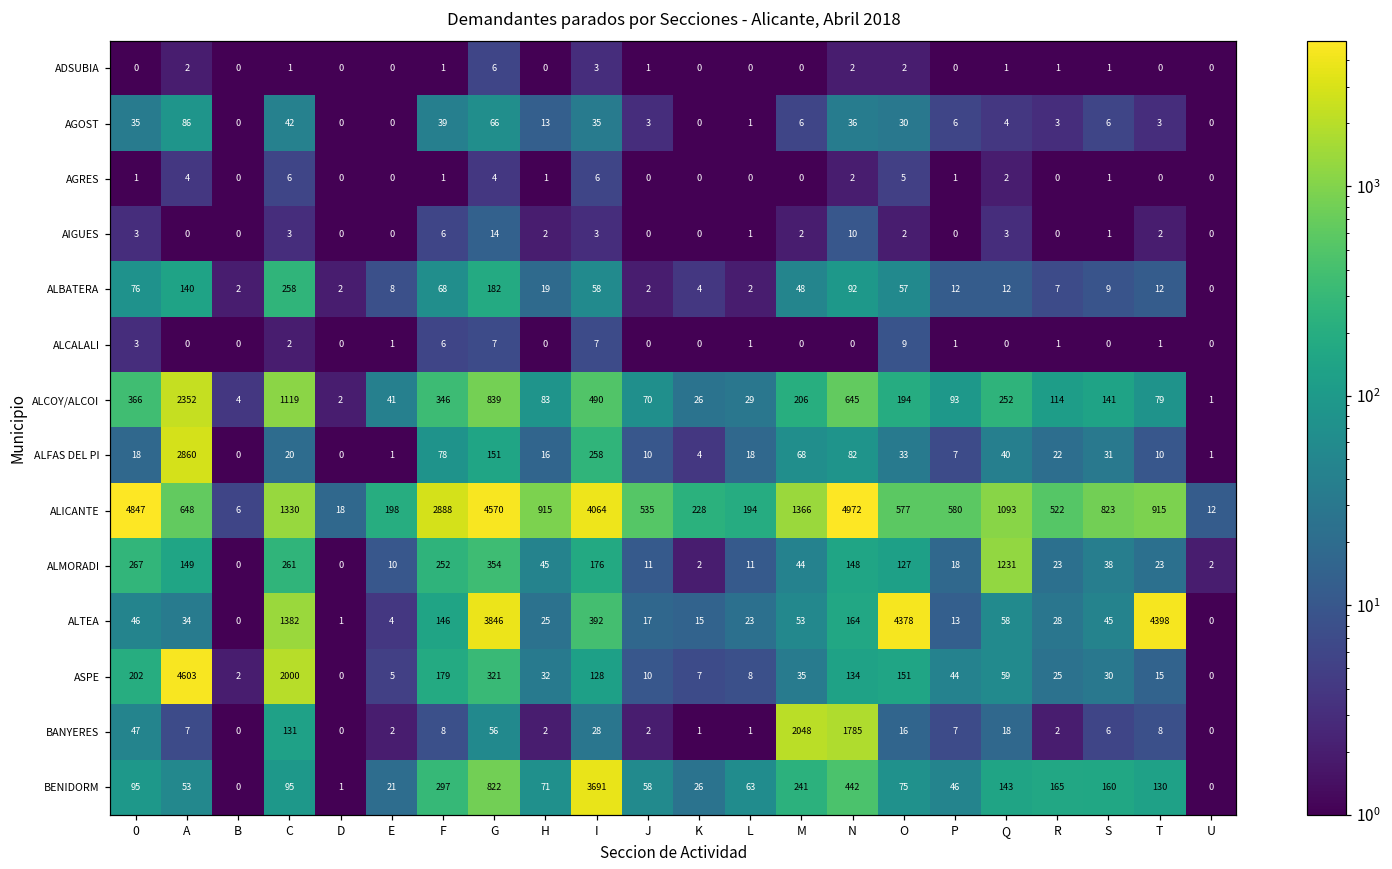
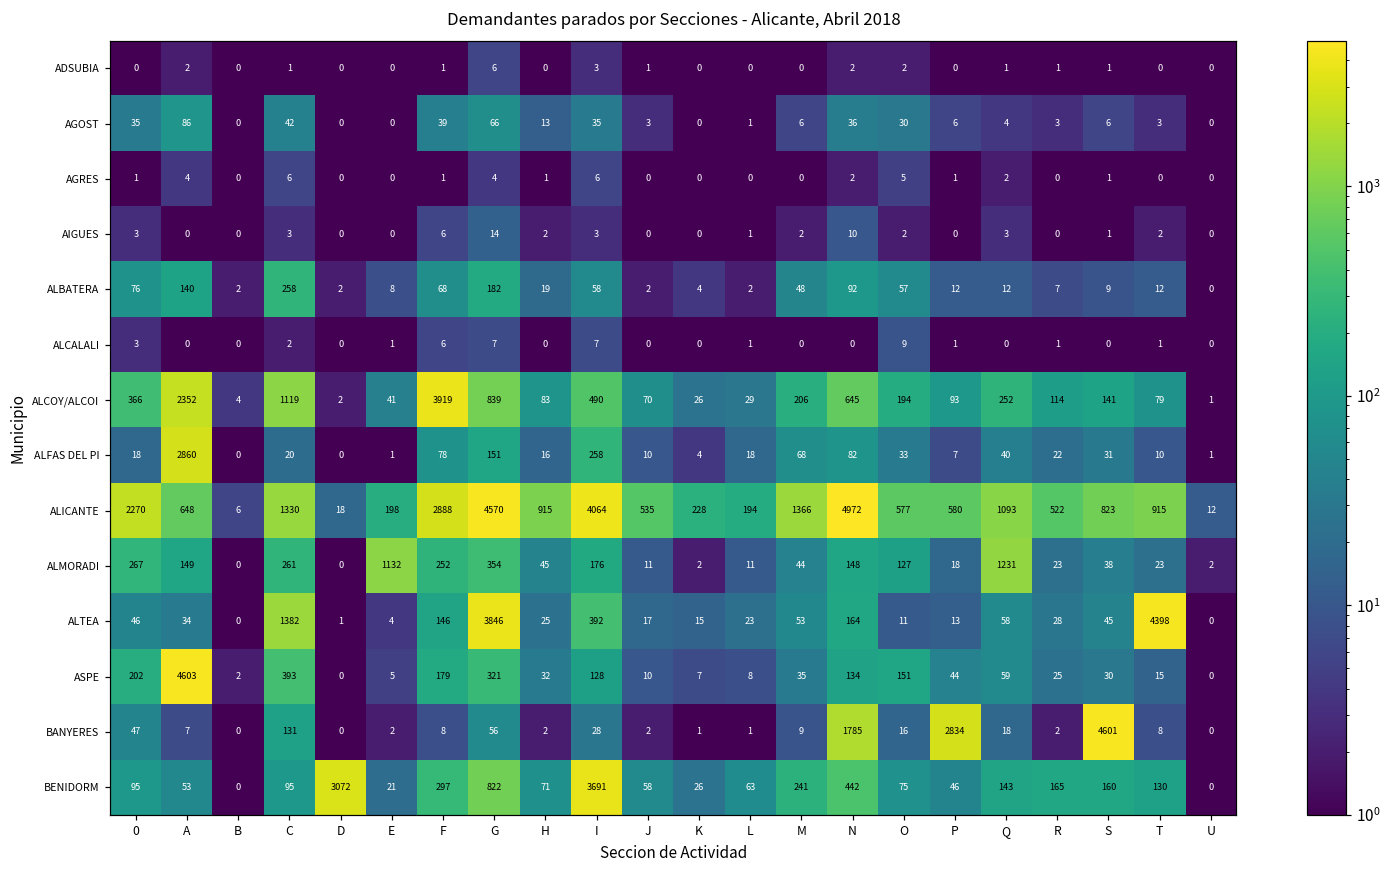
  {
    "ALCOY/ALCOI": {
      "0": 366,
      "A": 2352,
      "B": 4,
      "C": 1119,
      "D": 2,
      "E": 41,
-     "F": 346,
+     "F": 3919,
      "G": 839,
      "H": 83,
      "I": 490,
      "J": 70,
      "K": 26,
      "L": 29,
      "M": 206,
      "N": 645,
      "O": 194,
      "P": 93,
      "Q": 252,
      "R": 114,
      "S": 141,
      "T": 79,
      "U": 1
    },
    "ALICANTE": {
-     "0": 4847,
+     "0": 2270,
      "A": 648,
      "B": 6,
      "C": 1330,
      "D": 18,
      "E": 198,
      "F": 2888,
      "G": 4570,
      "H": 915,
      "I": 4064,
      "J": 535,
      "K": 228,
      "L": 194,
      "M": 1366,
      "N": 4972,
      "O": 577,
      "P": 580,
      "Q": 1093,
      "R": 522,
      "S": 823,
      "T": 915,
      "U": 12
    },
    "ALMORADI": {
      "0": 267,
      "A": 149,
      "B": 0,
      "C": 261,
      "D": 0,
-     "E": 10,
+     "E": 1132,
      "F": 252,
      "G": 354,
      "H": 45,
      "I": 176,
      "J": 11,
      "K": 2,
      "L": 11,
      "M": 44,
      "N": 148,
      "O": 127,
      "P": 18,
      "Q": 1231,
      "R": 23,
      "S": 38,
      "T": 23,
      "U": 2
    },
    "ALTEA": {
      "0": 46,
      "A": 34,
      "B": 0,
      "C": 1382,
      "D": 1,
      "E": 4,
      "F": 146,
      "G": 3846,
      "H": 25,
      "I": 392,
      "J": 17,
      "K": 15,
      "L": 23,
      "M": 53,
      "N": 164,
-     "O": 4378,
+     "O": 11,
      "P": 13,
      "Q": 58,
      "R": 28,
      "S": 45,
      "T": 4398,
      "U": 0
    },
    "ASPE": {
      "0": 202,
      "A": 4603,
      "B": 2,
-     "C": 2000,
+     "C": 393,
      "D": 0,
      "E": 5,
      "F": 179,
      "G": 321,
      "H": 32,
      "I": 128,
      "J": 10,
      "K": 7,
      "L": 8,
      "M": 35,
      "N": 134,
      "O": 151,
      "P": 44,
      "Q": 59,
      "R": 25,
      "S": 30,
      "T": 15,
      "U": 0
    },
    "BANYERES": {
      "0": 47,
      "A": 7,
      "B": 0,
      "C": 131,
      "D": 0,
      "E": 2,
      "F": 8,
      "G": 56,
      "H": 2,
      "I": 28,
      "J": 2,
      "K": 1,
      "L": 1,
-     "M": 2048,
+     "M": 9,
      "N": 1785,
      "O": 16,
-     "P": 7,
+     "P": 2834,
      "Q": 18,
      "R": 2,
-     "S": 6,
+     "S": 4601,
      "T": 8,
      "U": 0
    },
    "BENIDORM": {
      "0": 95,
      "A": 53,
      "B": 0,
      "C": 95,
-     "D": 1,
+     "D": 3072,
      "E": 21,
      "F": 297,
      "G": 822,
      "H": 71,
      "I": 3691,
      "J": 58,
      "K": 26,
      "L": 63,
      "M": 241,
      "N": 442,
      "O": 75,
      "P": 46,
      "Q": 143,
      "R": 165,
      "S": 160,
      "T": 130,
      "U": 0
    }
  }
